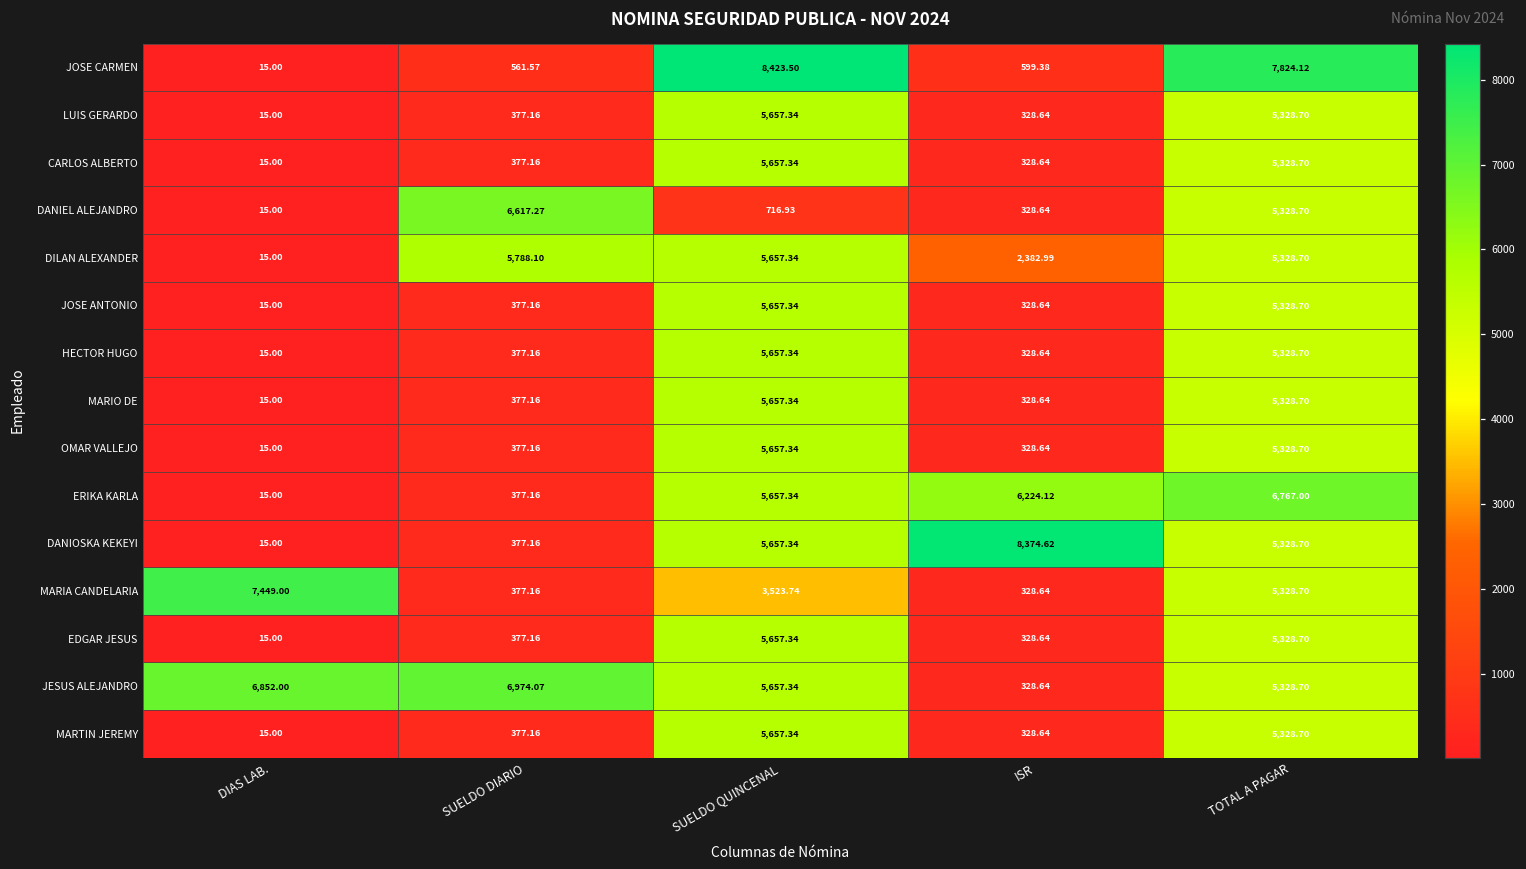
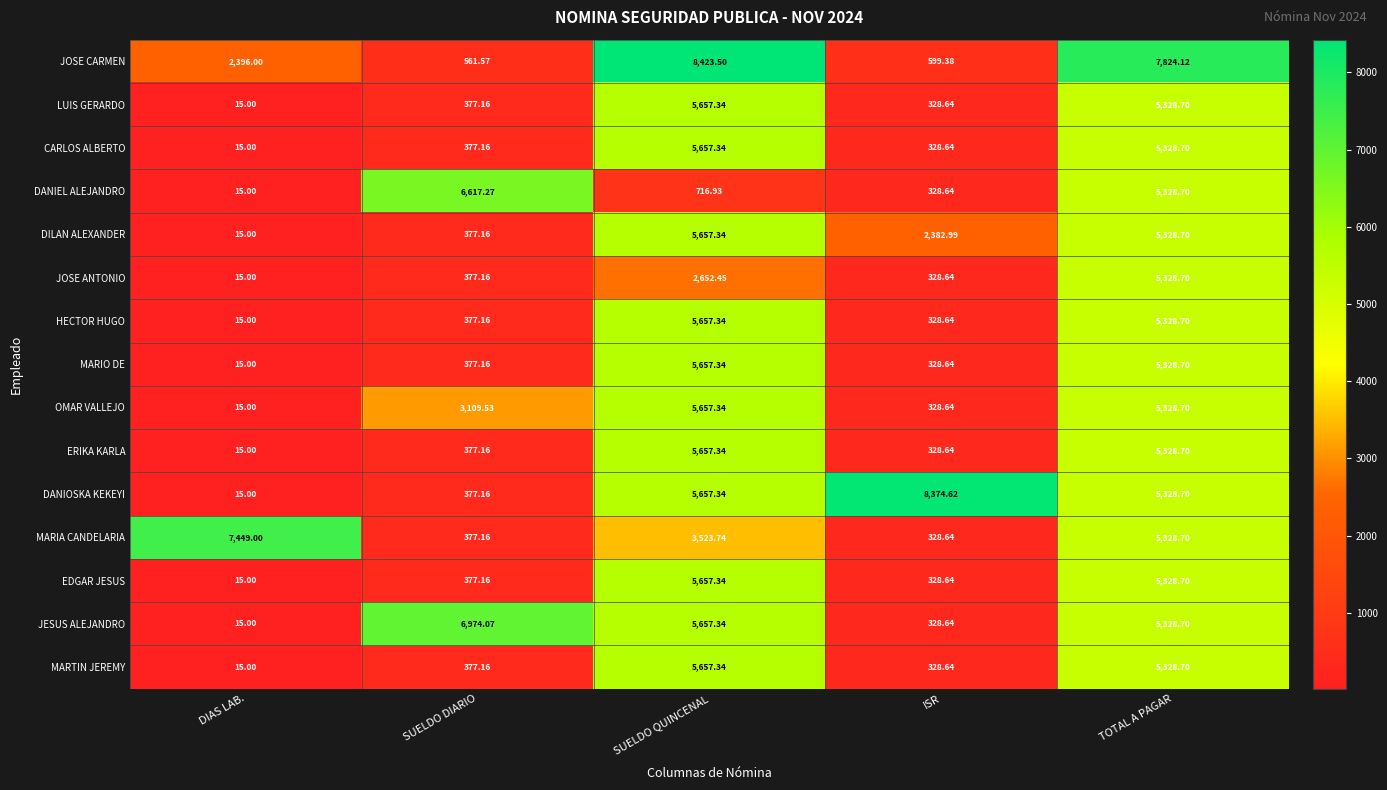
  {
    "JOSE CARMEN": {
-     "DIAS LAB.": "15.00",
+     "DIAS LAB.": "2,396.00",
      "SUELDO DIARIO": "561.57",
      "SUELDO QUINCENAL": "8,423.50",
      "ISR": "599.38",
      "TOTAL A PAGAR": "7,824.12"
    },
    "LUIS GERARDO": {
      "DIAS LAB.": "15.00",
      "SUELDO DIARIO": "377.16",
      "SUELDO QUINCENAL": "5,657.34",
      "ISR": "328.64",
      "TOTAL A PAGAR": "5,328.70"
    },
    "CARLOS ALBERTO": {
      "DIAS LAB.": "15.00",
      "SUELDO DIARIO": "377.16",
      "SUELDO QUINCENAL": "5,657.34",
      "ISR": "328.64",
      "TOTAL A PAGAR": "5,328.70"
    },
    "DANIEL ALEJANDRO": {
      "DIAS LAB.": "15.00",
      "SUELDO DIARIO": "6,617.27",
      "SUELDO QUINCENAL": "716.93",
      "ISR": "328.64",
      "TOTAL A PAGAR": "5,328.70"
    },
    "DILAN ALEXANDER": {
      "DIAS LAB.": "15.00",
-     "SUELDO DIARIO": "5,788.10",
+     "SUELDO DIARIO": "377.16",
      "SUELDO QUINCENAL": "5,657.34",
      "ISR": "2,382.99",
      "TOTAL A PAGAR": "5,328.70"
    },
    "JOSE ANTONIO": {
      "DIAS LAB.": "15.00",
      "SUELDO DIARIO": "377.16",
-     "SUELDO QUINCENAL": "5,657.34",
+     "SUELDO QUINCENAL": "2,652.45",
      "ISR": "328.64",
      "TOTAL A PAGAR": "5,328.70"
    },
    "HECTOR HUGO": {
      "DIAS LAB.": "15.00",
      "SUELDO DIARIO": "377.16",
      "SUELDO QUINCENAL": "5,657.34",
      "ISR": "328.64",
      "TOTAL A PAGAR": "5,328.70"
    },
    "MARIO DE": {
      "DIAS LAB.": "15.00",
      "SUELDO DIARIO": "377.16",
      "SUELDO QUINCENAL": "5,657.34",
      "ISR": "328.64",
      "TOTAL A PAGAR": "5,328.70"
    },
    "OMAR VALLEJO": {
      "DIAS LAB.": "15.00",
-     "SUELDO DIARIO": "377.16",
+     "SUELDO DIARIO": "3,109.53",
      "SUELDO QUINCENAL": "5,657.34",
      "ISR": "328.64",
      "TOTAL A PAGAR": "5,328.70"
    },
    "ERIKA KARLA": {
      "DIAS LAB.": "15.00",
      "SUELDO DIARIO": "377.16",
      "SUELDO QUINCENAL": "5,657.34",
-     "ISR": "6,224.12",
-     "TOTAL A PAGAR": "6,767.00"
+     "ISR": "328.64",
+     "TOTAL A PAGAR": "5,328.70"
    },
    "DANIOSKA KEKEYI": {
      "DIAS LAB.": "15.00",
      "SUELDO DIARIO": "377.16",
      "SUELDO QUINCENAL": "5,657.34",
      "ISR": "8,374.62",
      "TOTAL A PAGAR": "5,328.70"
    },
    "MARIA CANDELARIA": {
      "DIAS LAB.": "7,449.00",
      "SUELDO DIARIO": "377.16",
      "SUELDO QUINCENAL": "3,523.74",
      "ISR": "328.64",
      "TOTAL A PAGAR": "5,328.70"
    },
    "EDGAR JESUS": {
      "DIAS LAB.": "15.00",
      "SUELDO DIARIO": "377.16",
      "SUELDO QUINCENAL": "5,657.34",
      "ISR": "328.64",
      "TOTAL A PAGAR": "5,328.70"
    },
    "JESUS ALEJANDRO": {
-     "DIAS LAB.": "6,852.00",
+     "DIAS LAB.": "15.00",
      "SUELDO DIARIO": "6,974.07",
      "SUELDO QUINCENAL": "5,657.34",
      "ISR": "328.64",
      "TOTAL A PAGAR": "5,328.70"
    },
    "MARTIN JEREMY": {
      "DIAS LAB.": "15.00",
      "SUELDO DIARIO": "377.16",
      "SUELDO QUINCENAL": "5,657.34",
      "ISR": "328.64",
      "TOTAL A PAGAR": "5,328.70"
    }
  }
